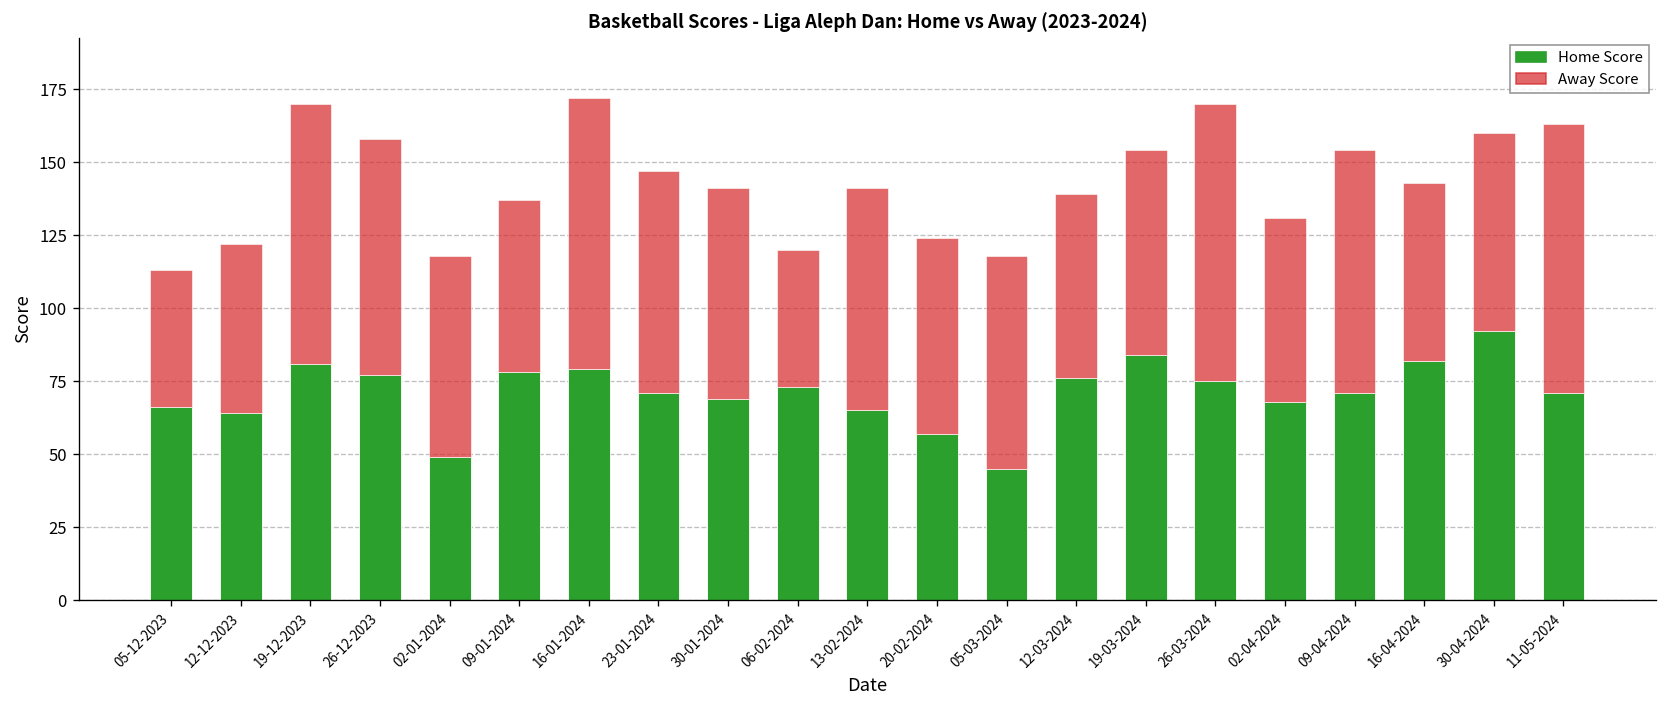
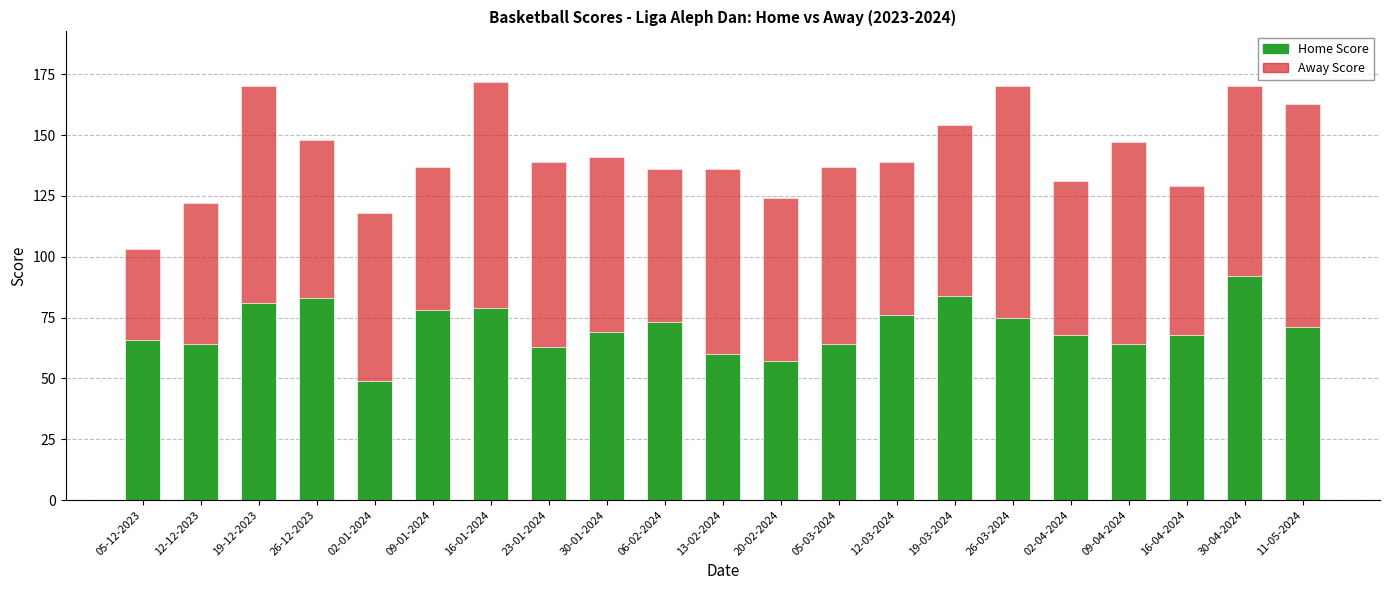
  {
    "Home Score": {
      "05-12-2023": 66,
      "12-12-2023": 64,
      "19-12-2023": 81,
-     "26-12-2023": 77,
+     "26-12-2023": 83,
      "02-01-2024": 49,
      "09-01-2024": 78,
      "16-01-2024": 79,
-     "23-01-2024": 71,
+     "23-01-2024": 63,
      "30-01-2024": 69,
      "06-02-2024": 73,
-     "13-02-2024": 65,
+     "13-02-2024": 60,
      "20-02-2024": 57,
-     "05-03-2024": 45,
+     "05-03-2024": 64,
      "12-03-2024": 76,
      "19-03-2024": 84,
      "26-03-2024": 75,
      "02-04-2024": 68,
-     "09-04-2024": 71,
-     "16-04-2024": 82,
+     "09-04-2024": 64,
+     "16-04-2024": 68,
      "30-04-2024": 92,
      "11-05-2024": 71
    },
    "Away Score": {
-     "05-12-2023": 47,
+     "05-12-2023": 37,
      "12-12-2023": 58,
      "19-12-2023": 89,
-     "26-12-2023": 81,
+     "26-12-2023": 65,
      "02-01-2024": 69,
      "09-01-2024": 59,
      "16-01-2024": 93,
      "23-01-2024": 76,
      "30-01-2024": 72,
-     "06-02-2024": 47,
+     "06-02-2024": 63,
      "13-02-2024": 76,
      "20-02-2024": 67,
      "05-03-2024": 73,
      "12-03-2024": 63,
      "19-03-2024": 70,
      "26-03-2024": 95,
      "02-04-2024": 63,
      "09-04-2024": 83,
      "16-04-2024": 61,
-     "30-04-2024": 68,
+     "30-04-2024": 78,
      "11-05-2024": 92
    }
  }
